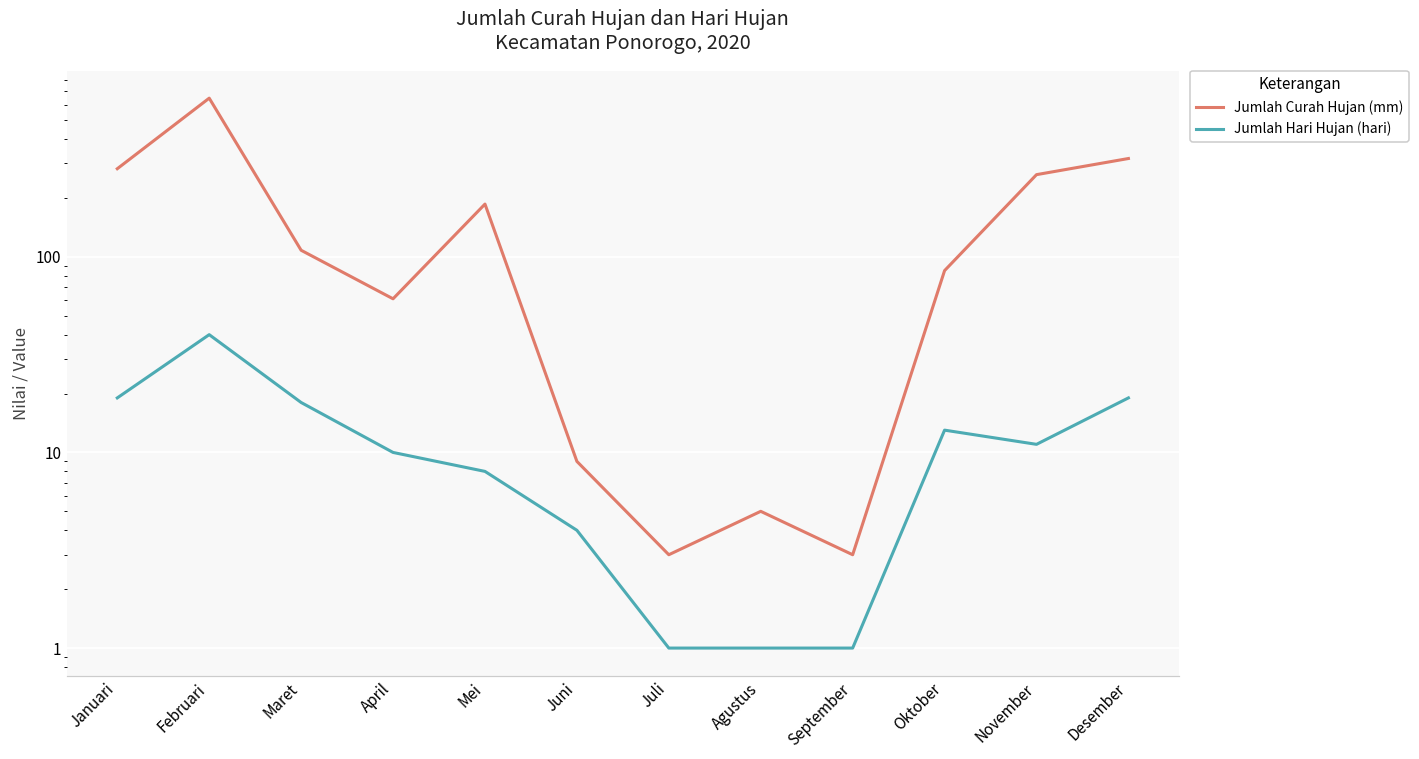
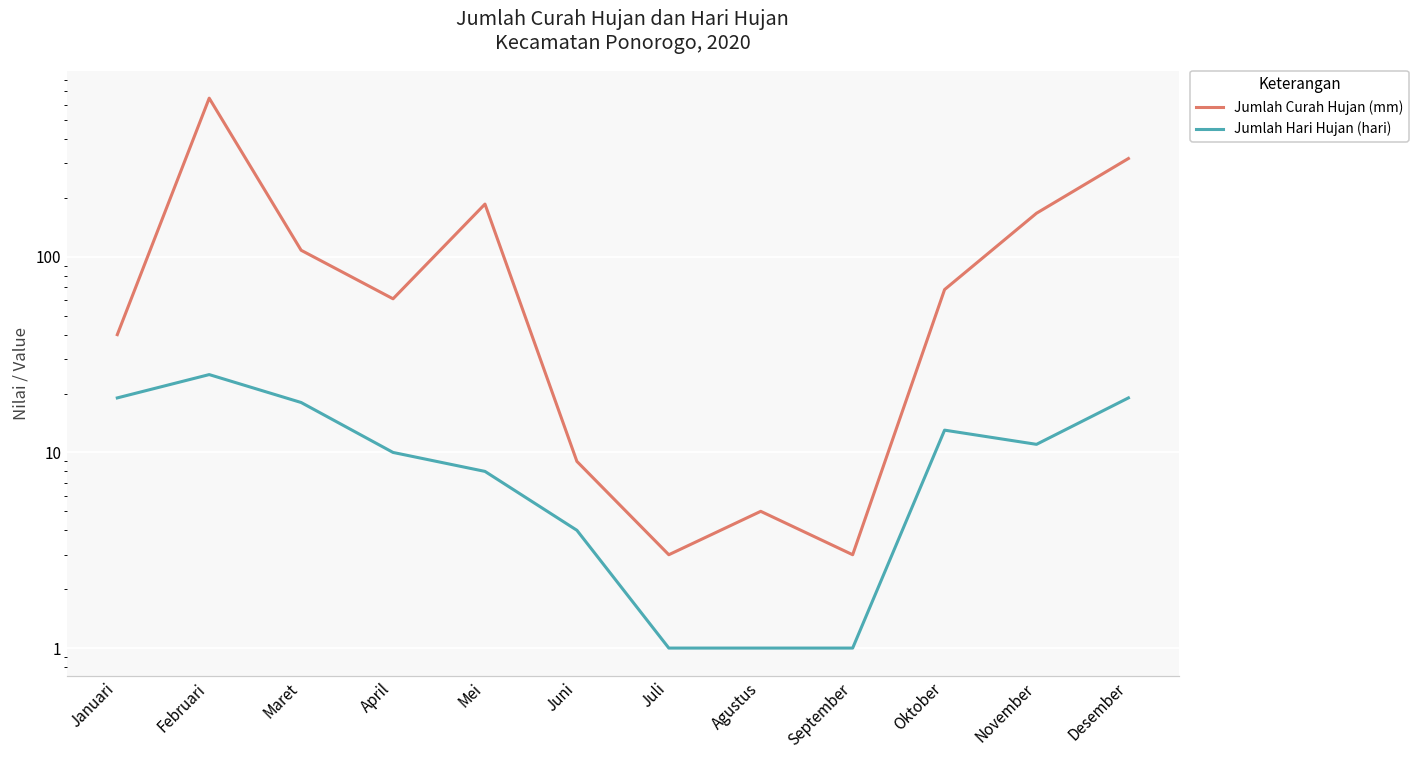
  {
    "Jumlah Curah Hujan (mm)": {
-     "Januari": 280,
+     "Januari": 40,
      "Februari": 650,
      "Maret": 110,
      "April": 61,
      "Mei": 190,
      "Juni": 9,
      "Juli": 3,
      "Agustus": 5,
      "September": 3,
-     "Oktober": 90,
-     "November": 260,
+     "Oktober": 68,
+     "November": 170,
      "Desember": 320
    },
    "Jumlah Hari Hujan (hari)": {
      "Januari": 19,
-     "Februari": 40,
+     "Februari": 25,
      "Maret": 18,
      "April": 10,
      "Mei": 8,
      "Juni": 4,
      "Juli": 1,
      "Agustus": 1,
      "September": 1,
      "Oktober": 13,
      "November": 11,
      "Desember": 19
    }
  }
